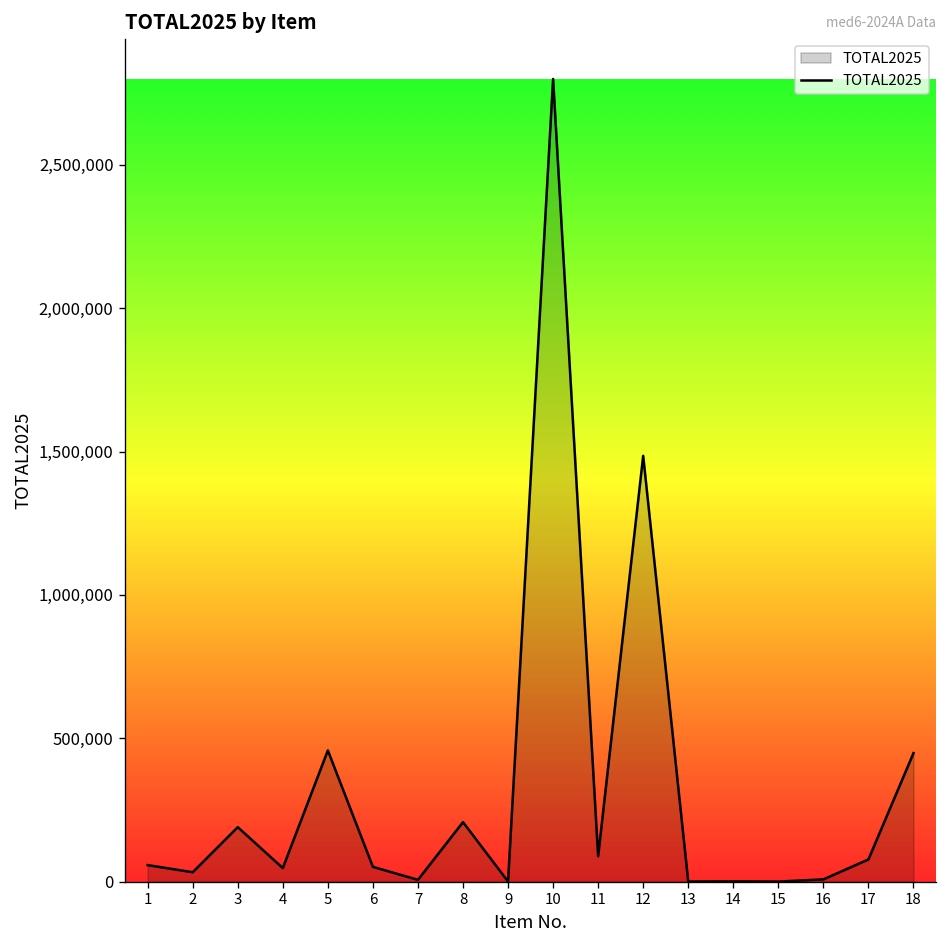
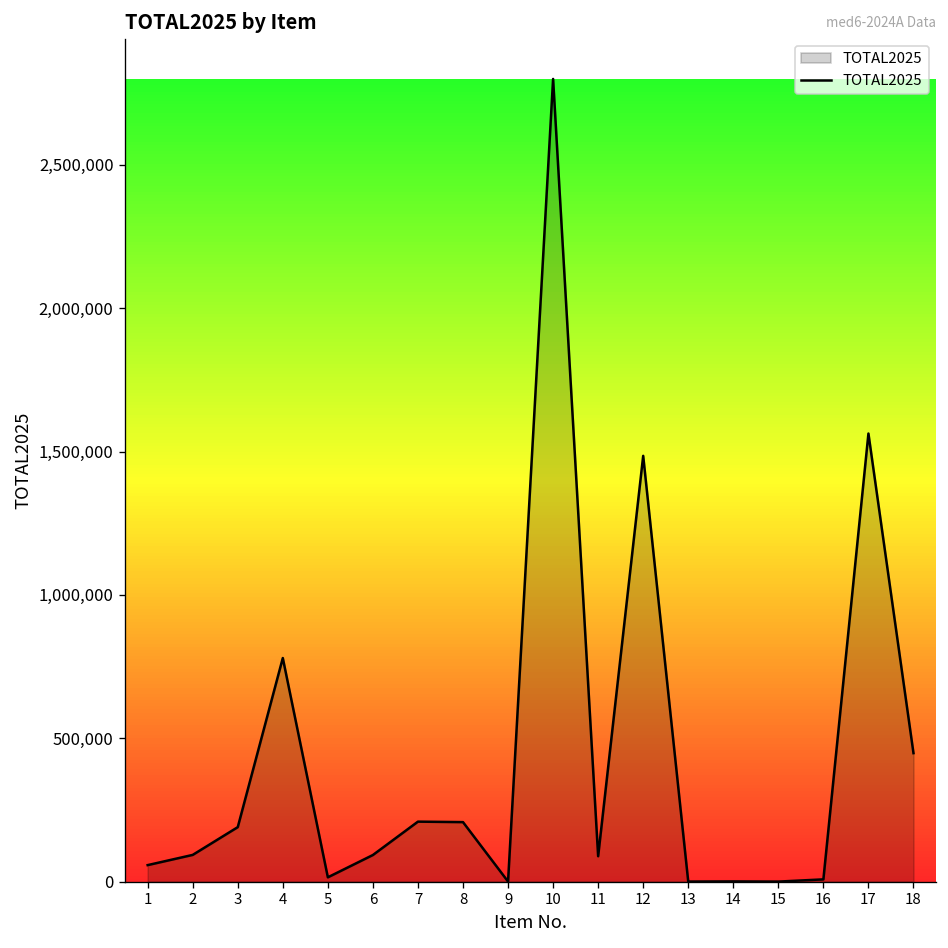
  {
    "1": "60,000",
-   "2": "30,000",
+   "2": "90,000",
    "3": "190,000",
-   "4": "50,000",
-   "5": "460,000",
-   "6": "50,000",
-   "7": "10,000",
+   "4": "780,000",
+   "5": "20,000",
+   "6": "90,000",
+   "7": "210,000",
    "8": "210,000",
    "9": "0",
    "10": "2,800,000",
    "11": "90,000",
    "12": "1,490,000",
    "13": "0",
    "14": "0",
    "15": "0",
    "16": "10,000",
-   "17": "80,000",
+   "17": "1,560,000",
    "18": "450,000"
  }
